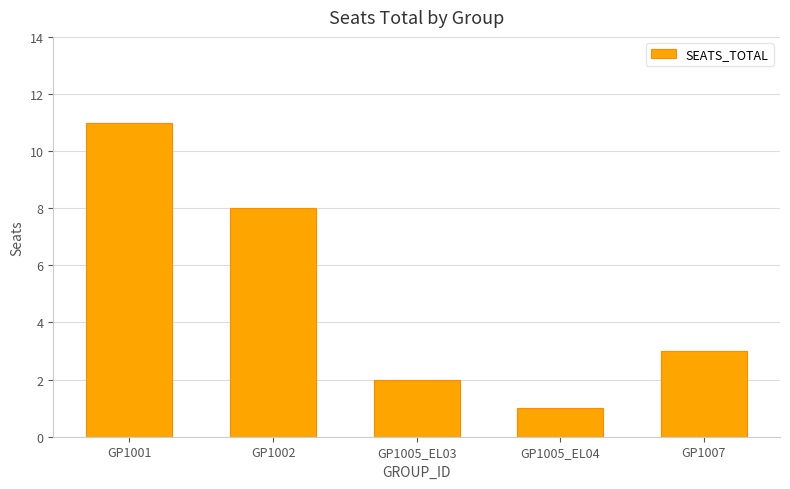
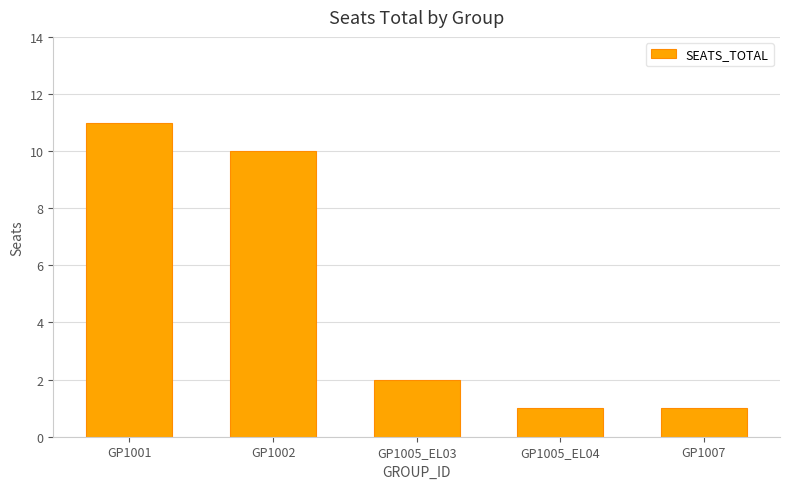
  {
    "GP1001": 11,
-   "GP1002": 8,
+   "GP1002": 10,
    "GP1005_EL03": 2,
    "GP1005_EL04": 1,
-   "GP1007": 3
+   "GP1007": 1
  }
